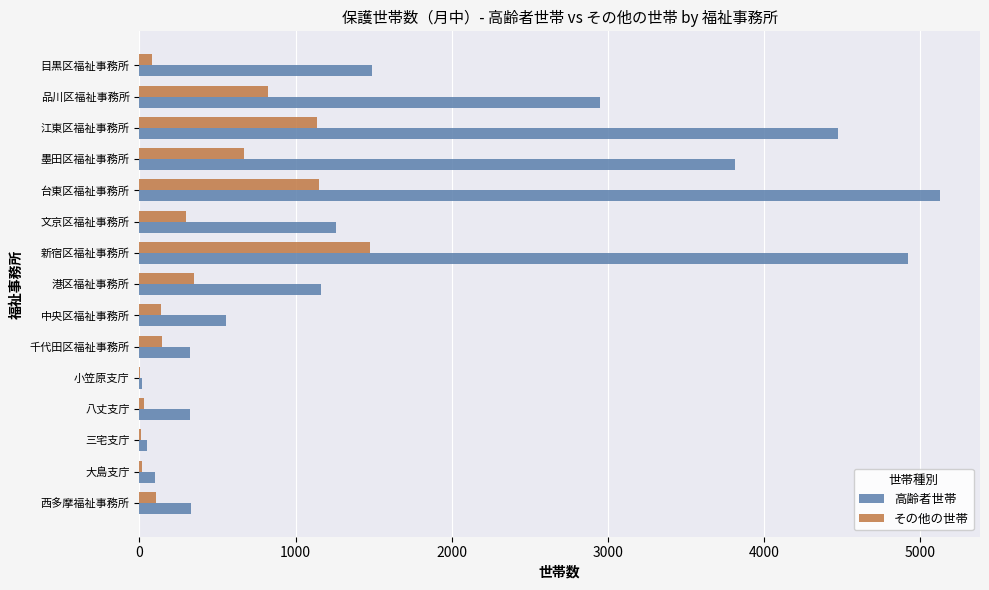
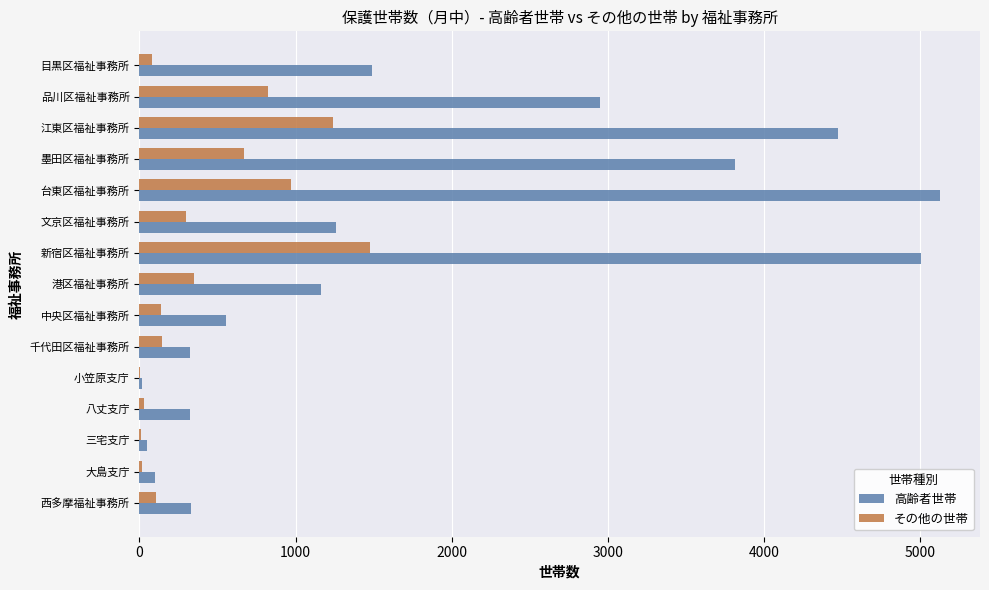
  {
    "高齢者世帯": {
      "目黒区福祉事務所": 1490,
      "品川区福祉事務所": 2950,
      "江東区福祉事務所": 4470,
      "墨田区福祉事務所": 3810,
      "台東区福祉事務所": 5130,
      "文京区福祉事務所": 1260,
-     "新宿区福祉事務所": 4920,
+     "新宿区福祉事務所": 5010,
      "港区福祉事務所": 1170,
      "中央区福祉事務所": 560,
      "千代田区福祉事務所": 320,
      "小笠原支庁": 20,
      "八丈支庁": 320,
      "三宅支庁": 50,
      "大島支庁": 100,
      "西多摩福祉事務所": 330
    },
    "その他の世帯": {
      "目黒区福祉事務所": 80,
      "品川区福祉事務所": 820,
-     "江東区福祉事務所": 1140,
+     "江東区福祉事務所": 1240,
      "墨田区福祉事務所": 670,
-     "台東区福祉事務所": 1150,
+     "台東区福祉事務所": 970,
      "文京区福祉事務所": 300,
      "新宿区福祉事務所": 1480,
      "港区福祉事務所": 350,
      "中央区福祉事務所": 140,
      "千代田区福祉事務所": 150,
      "八丈支庁": 30,
      "大島支庁": 20,
      "西多摩福祉事務所": 110
    }
  }
